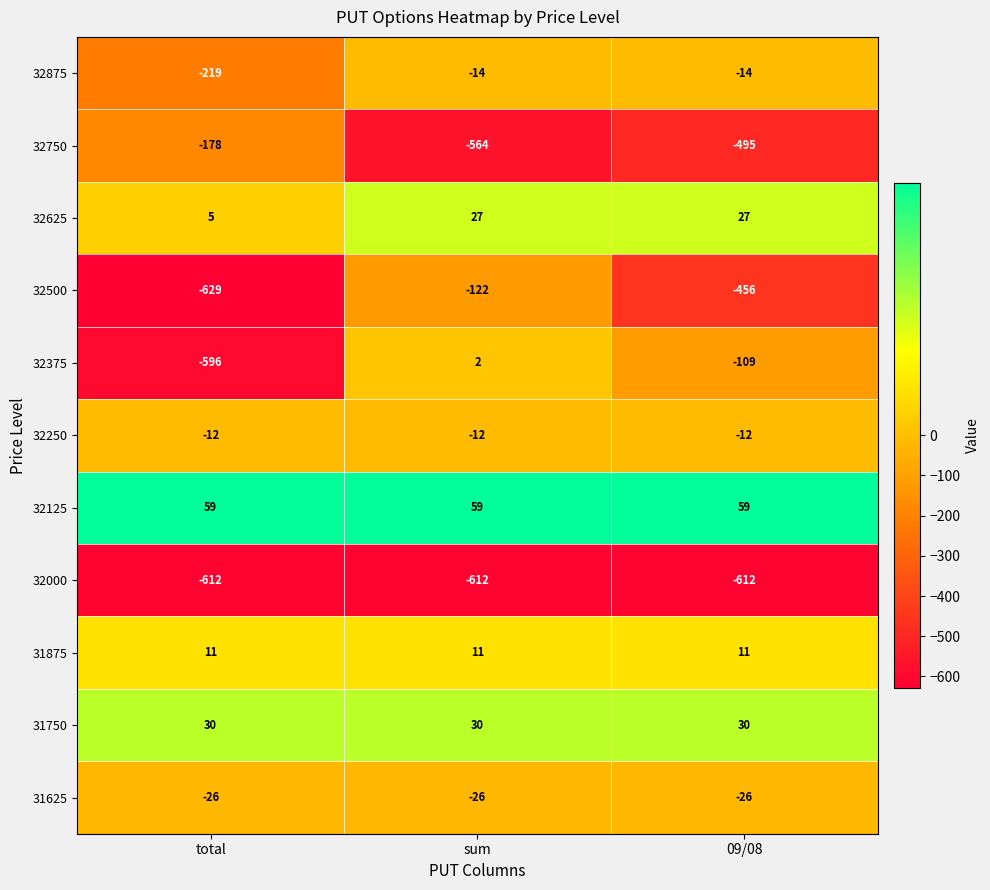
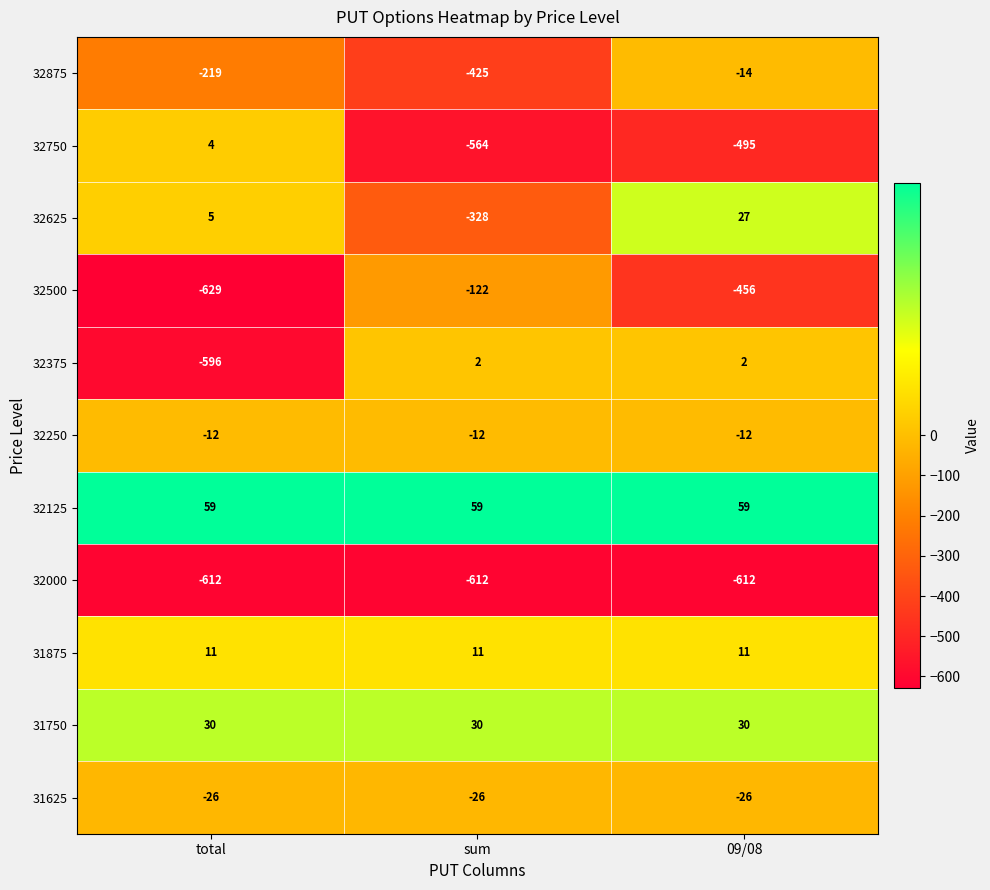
  {
    "32875": {
      "total": -219,
-     "sum": -14,
+     "sum": -425,
      "09/08": -14
    },
    "32750": {
-     "total": -178,
+     "total": 4,
      "sum": -564,
      "09/08": -495
    },
    "32625": {
      "total": 5,
-     "sum": 27,
+     "sum": -328,
      "09/08": 27
    },
    "32500": {
      "total": -629,
      "sum": -122,
      "09/08": -456
    },
    "32375": {
      "total": -596,
      "sum": 2,
-     "09/08": -109
+     "09/08": 2
    },
    "32250": {
      "total": -12,
      "sum": -12,
      "09/08": -12
    },
    "32125": {
      "total": 59,
      "sum": 59,
      "09/08": 59
    },
    "32000": {
      "total": -612,
      "sum": -612,
      "09/08": -612
    },
    "31875": {
      "total": 11,
      "sum": 11,
      "09/08": 11
    },
    "31750": {
      "total": 30,
      "sum": 30,
      "09/08": 30
    },
    "31625": {
      "total": -26,
      "sum": -26,
      "09/08": -26
    }
  }
